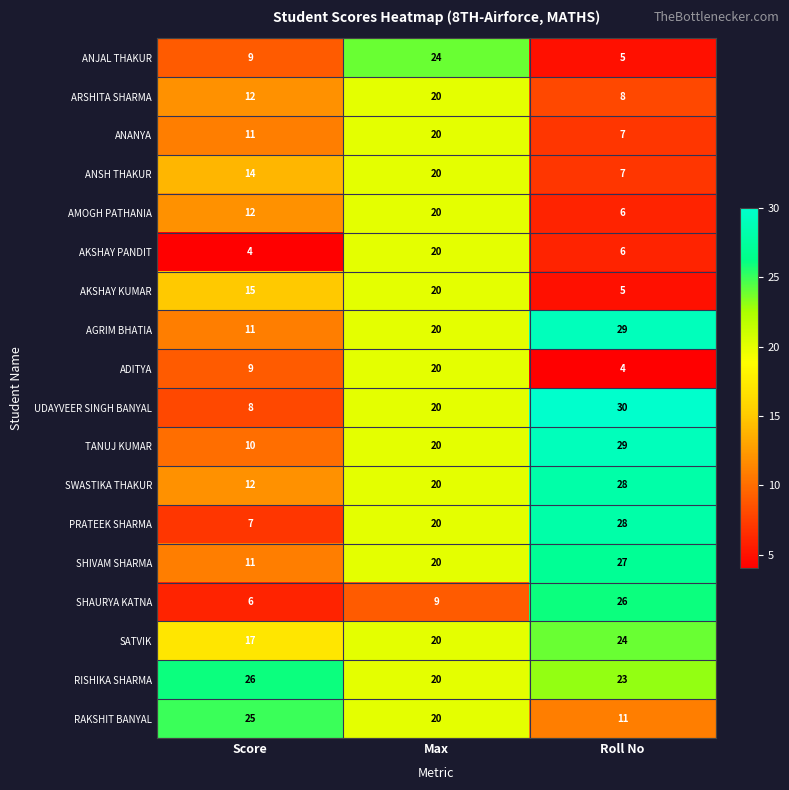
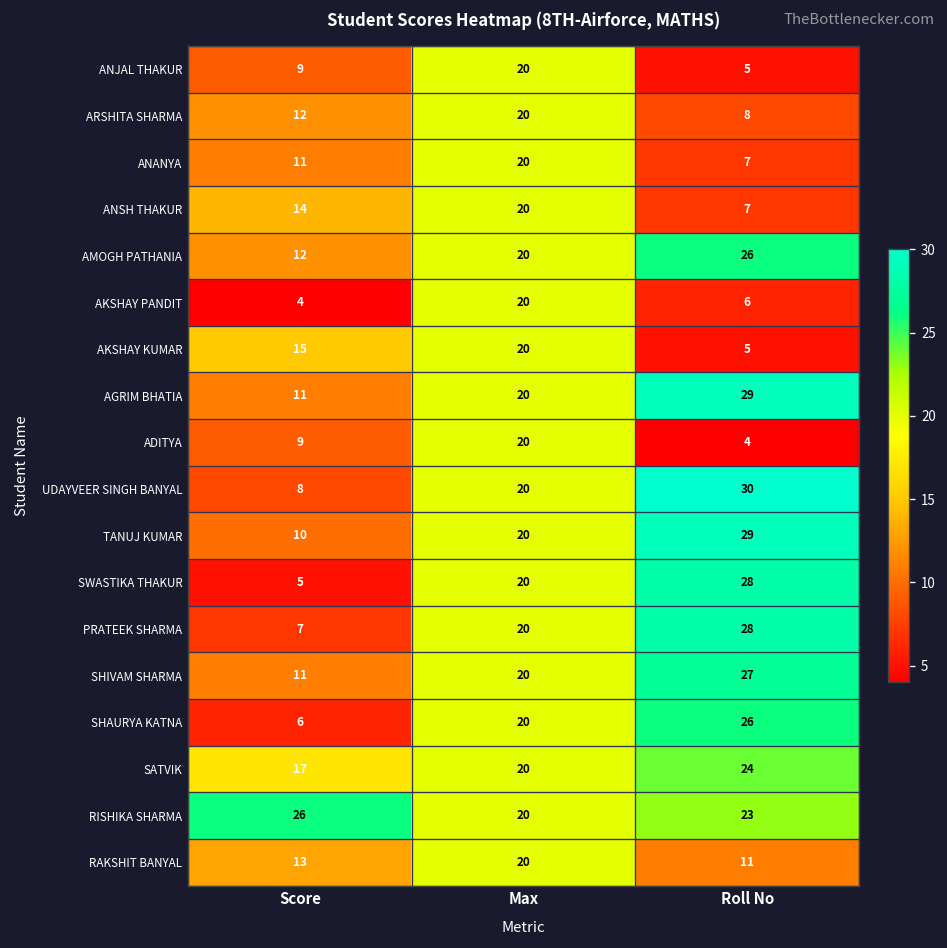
  {
    "ANJAL THAKUR": {
      "Score": 9,
-     "Max": 24,
+     "Max": 20,
      "Roll No": 5
    },
    "ARSHITA SHARMA": {
      "Score": 12,
      "Max": 20,
      "Roll No": 8
    },
    "ANANYA": {
      "Score": 11,
      "Max": 20,
      "Roll No": 7
    },
    "ANSH THAKUR": {
      "Score": 14,
      "Max": 20,
      "Roll No": 7
    },
    "AMOGH PATHANIA": {
      "Score": 12,
      "Max": 20,
-     "Roll No": 6
+     "Roll No": 26
    },
    "AKSHAY PANDIT": {
      "Score": 4,
      "Max": 20,
      "Roll No": 6
    },
    "AKSHAY KUMAR": {
      "Score": 15,
      "Max": 20,
      "Roll No": 5
    },
    "AGRIM BHATIA": {
      "Score": 11,
      "Max": 20,
      "Roll No": 29
    },
    "ADITYA": {
      "Score": 9,
      "Max": 20,
      "Roll No": 4
    },
    "UDAYVEER SINGH BANYAL": {
      "Score": 8,
      "Max": 20,
      "Roll No": 30
    },
    "TANUJ KUMAR": {
      "Score": 10,
      "Max": 20,
      "Roll No": 29
    },
    "SWASTIKA THAKUR": {
-     "Score": 12,
+     "Score": 5,
      "Max": 20,
      "Roll No": 28
    },
    "PRATEEK SHARMA": {
      "Score": 7,
      "Max": 20,
      "Roll No": 28
    },
    "SHIVAM SHARMA": {
      "Score": 11,
      "Max": 20,
      "Roll No": 27
    },
    "SHAURYA KATNA": {
      "Score": 6,
-     "Max": 9,
+     "Max": 20,
      "Roll No": 26
    },
    "SATVIK": {
      "Score": 17,
      "Max": 20,
      "Roll No": 24
    },
    "RISHIKA SHARMA": {
      "Score": 26,
      "Max": 20,
      "Roll No": 23
    },
    "RAKSHIT BANYAL": {
-     "Score": 25,
+     "Score": 13,
      "Max": 20,
      "Roll No": 11
    }
  }
